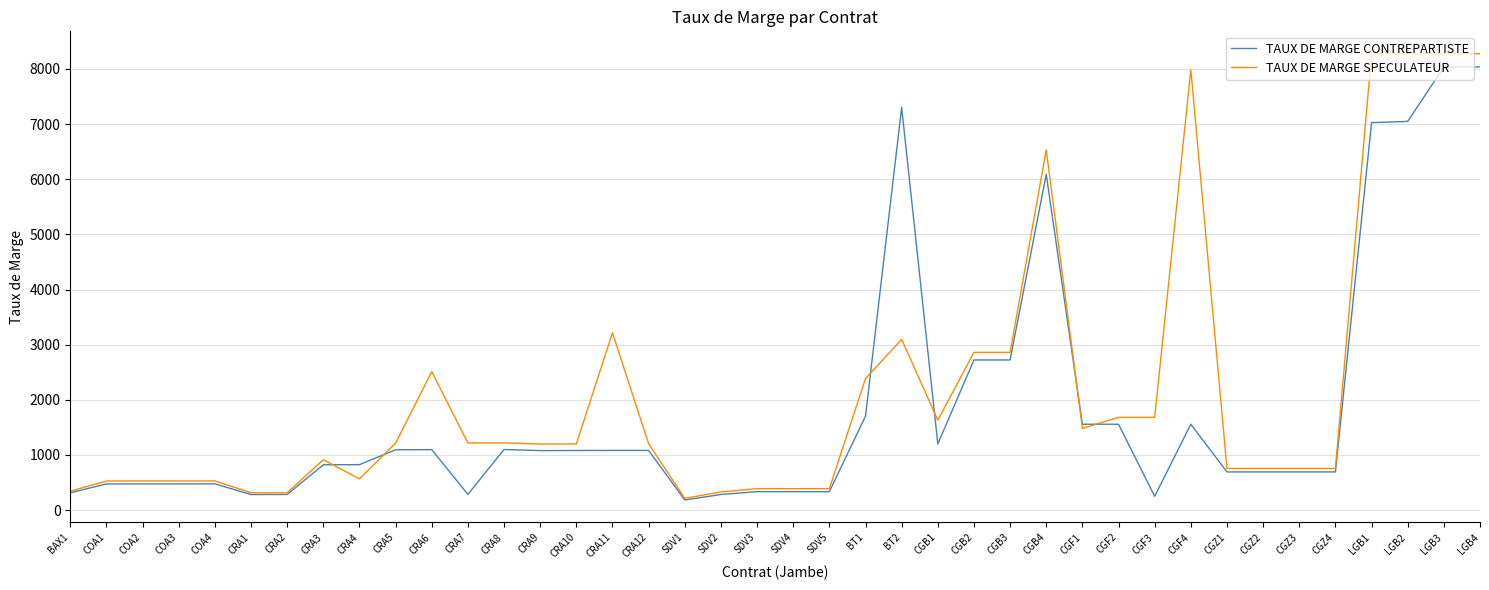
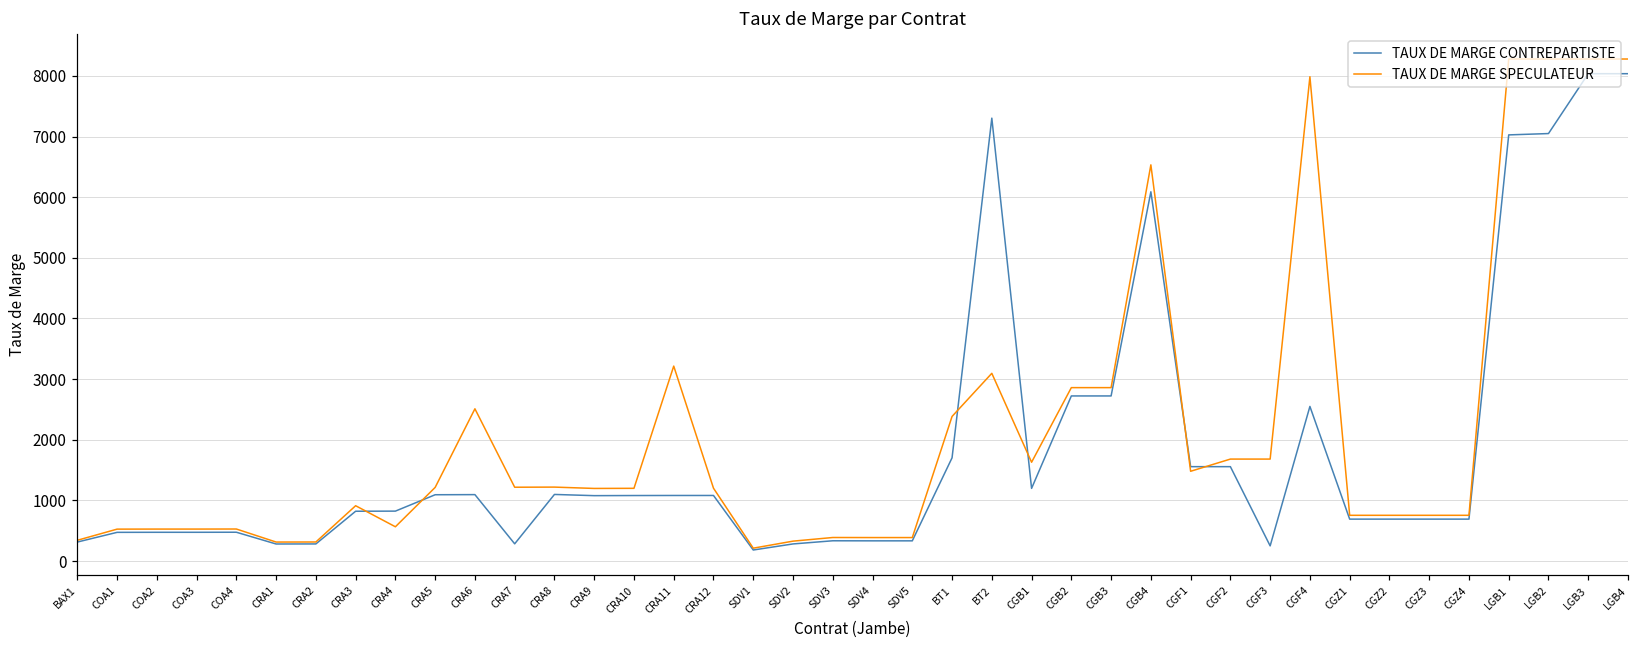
  {
    "TAUX DE MARGE CONTREPARTISTE": {
      "COA1": 500,
      "COA2": 500,
      "COA3": 500,
      "COA4": 500,
      "CRA3": 800,
      "CRA4": 800,
      "CRA5": 1100,
      "CRA6": 1100,
      "CRA7": 300,
      "CRA8": 1100,
      "CRA9": 1100,
      "CRA10": 1100,
      "CRA11": 1100,
      "CRA12": 1100,
      "SDV2": 300,
      "SDV3": 300,
      "SDV4": 300,
      "SDV5": 300,
      "BT1": 1700,
      "BT2": 7300,
      "CGB1": 1200,
      "CGB2": 2700,
      "CGB3": 2700,
      "CGB4": 6100,
      "CGF1": 1600,
      "CGF2": 1600,
      "CGF3": 300,
-     "CGF4": 1600,
+     "CGF4": 2600,
      "CGZ1": 700,
      "CGZ2": 700,
      "CGZ3": 700,
      "CGZ4": 700,
      "LGB1": 7000,
      "LGB2": 7000,
      "LGB4": 8000
    },
    "TAUX DE MARGE SPECULATEUR": {
      "COA1": 500,
      "COA2": 500,
      "COA3": 500,
      "COA4": 500,
      "CRA3": 900,
      "CRA4": 600,
      "CRA5": 1200,
      "CRA6": 2500,
      "CRA7": 1200,
      "CRA8": 1200,
      "CRA9": 1200,
      "CRA10": 1200,
      "CRA11": 3200,
      "CRA12": 1200,
      "SDV2": 300,
      "SDV3": 400,
      "SDV4": 400,
      "SDV5": 400,
      "BT1": 2400,
      "BT2": 3100,
      "CGB1": 1600,
      "CGB2": 2900,
      "CGB3": 2900,
      "CGB4": 6500,
      "CGF1": 1500,
      "CGF2": 1700,
      "CGF3": 1700,
      "CGF4": 8000,
      "CGZ1": 800,
      "CGZ2": 800,
      "CGZ3": 800,
      "CGZ4": 800,
      "LGB4": 8300
    }
  }
